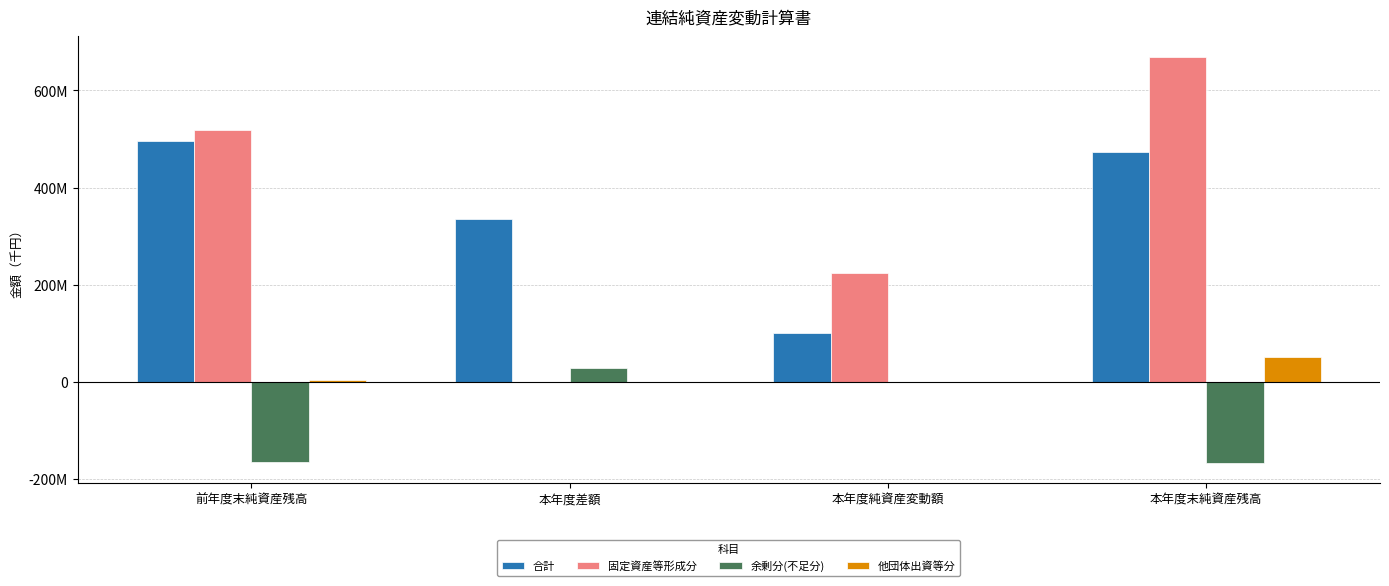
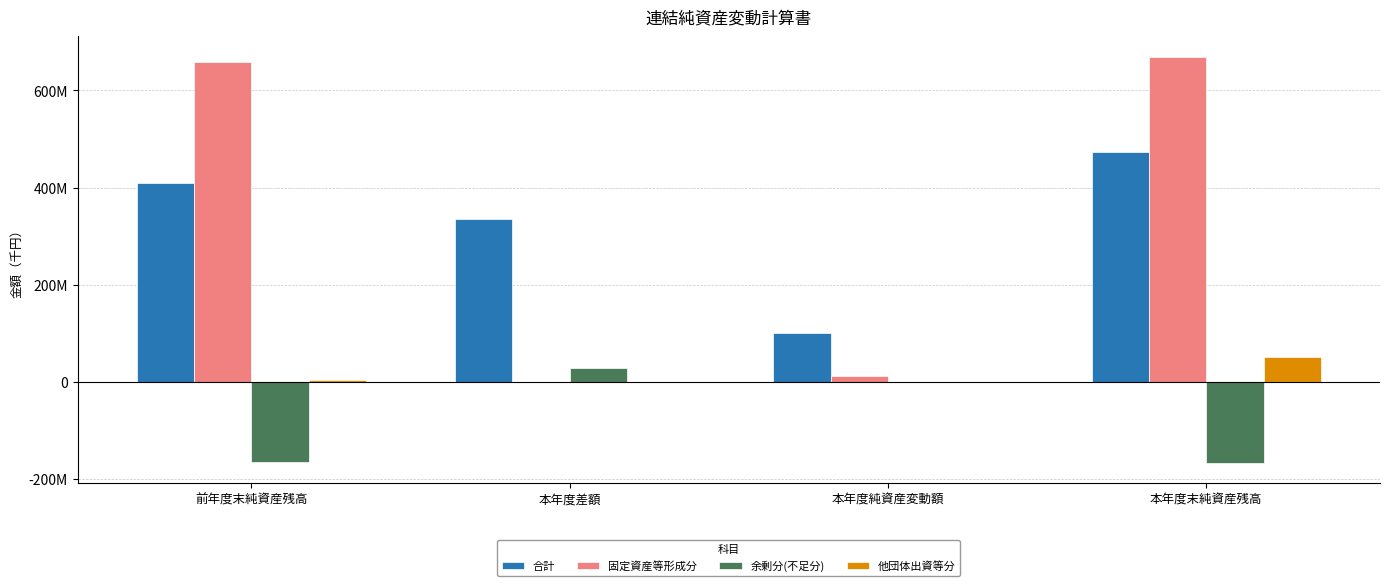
  {
    "合計": {
-     "前年度末純資産残高": 500000000,
+     "前年度末純資産残高": 410000000,
      "本年度差額": 340000000,
      "本年度純資産変動額": 100000000,
      "本年度末純資産残高": 470000000
    },
    "固定資産等形成分": {
-     "前年度末純資産残高": 520000000,
+     "前年度末純資産残高": 660000000,
      "本年度差額": 0,
-     "本年度純資産変動額": 220000000,
+     "本年度純資産変動額": 10000000,
      "本年度末純資産残高": 670000000
    },
    "余剰分(不足分)": {
      "前年度末純資産残高": -170000000,
      "本年度差額": 30000000,
      "本年度末純資産残高": -170000000
    },
    "他団体出資等分": {
      "本年度末純資産残高": 50000000
    }
  }
